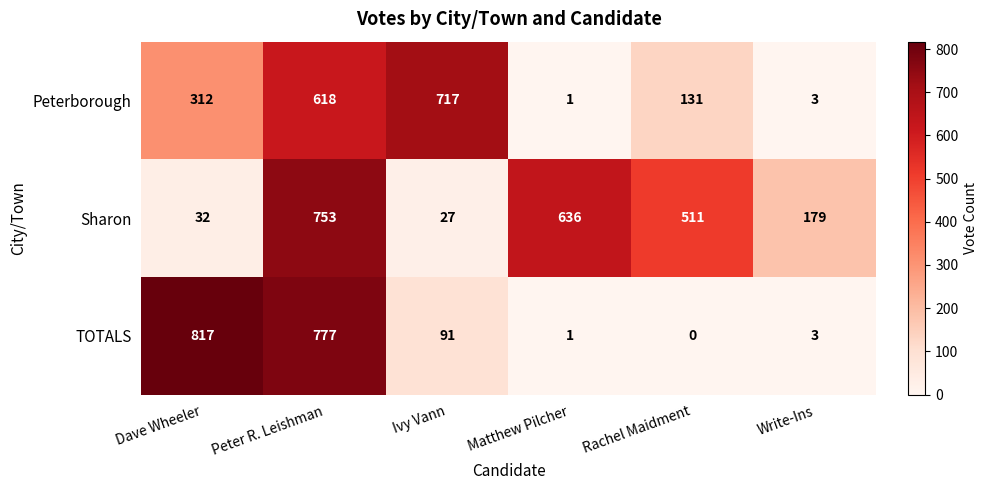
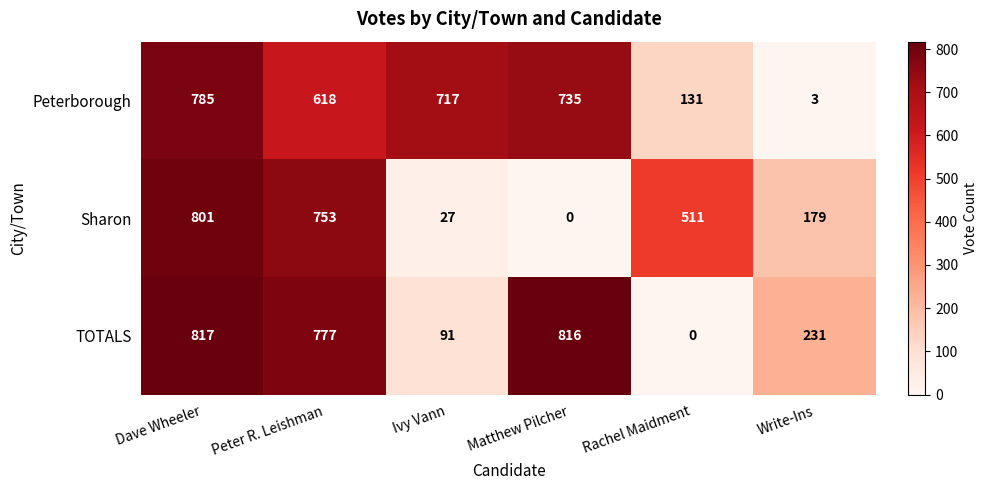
  {
    "Peterborough": {
-     "Dave Wheeler": 312,
+     "Dave Wheeler": 785,
      "Peter R. Leishman": 618,
      "Ivy Vann": 717,
-     "Matthew Pilcher": 1,
+     "Matthew Pilcher": 735,
      "Rachel Maidment": 131,
      "Write-Ins": 3
    },
    "Sharon": {
-     "Dave Wheeler": 32,
+     "Dave Wheeler": 801,
      "Peter R. Leishman": 753,
      "Ivy Vann": 27,
-     "Matthew Pilcher": 636,
+     "Matthew Pilcher": 0,
      "Rachel Maidment": 511,
      "Write-Ins": 179
    },
    "TOTALS": {
      "Dave Wheeler": 817,
      "Peter R. Leishman": 777,
      "Ivy Vann": 91,
-     "Matthew Pilcher": 1,
+     "Matthew Pilcher": 816,
      "Rachel Maidment": 0,
-     "Write-Ins": 3
+     "Write-Ins": 231
    }
  }
